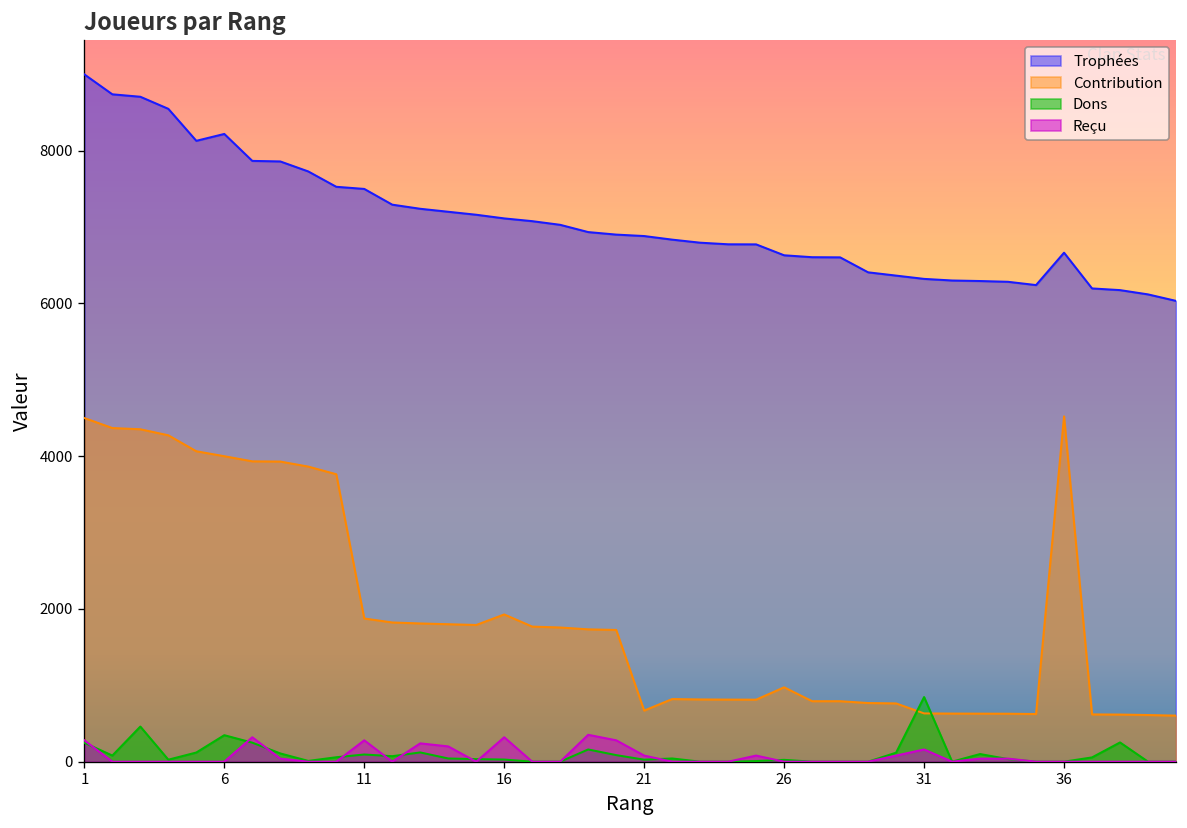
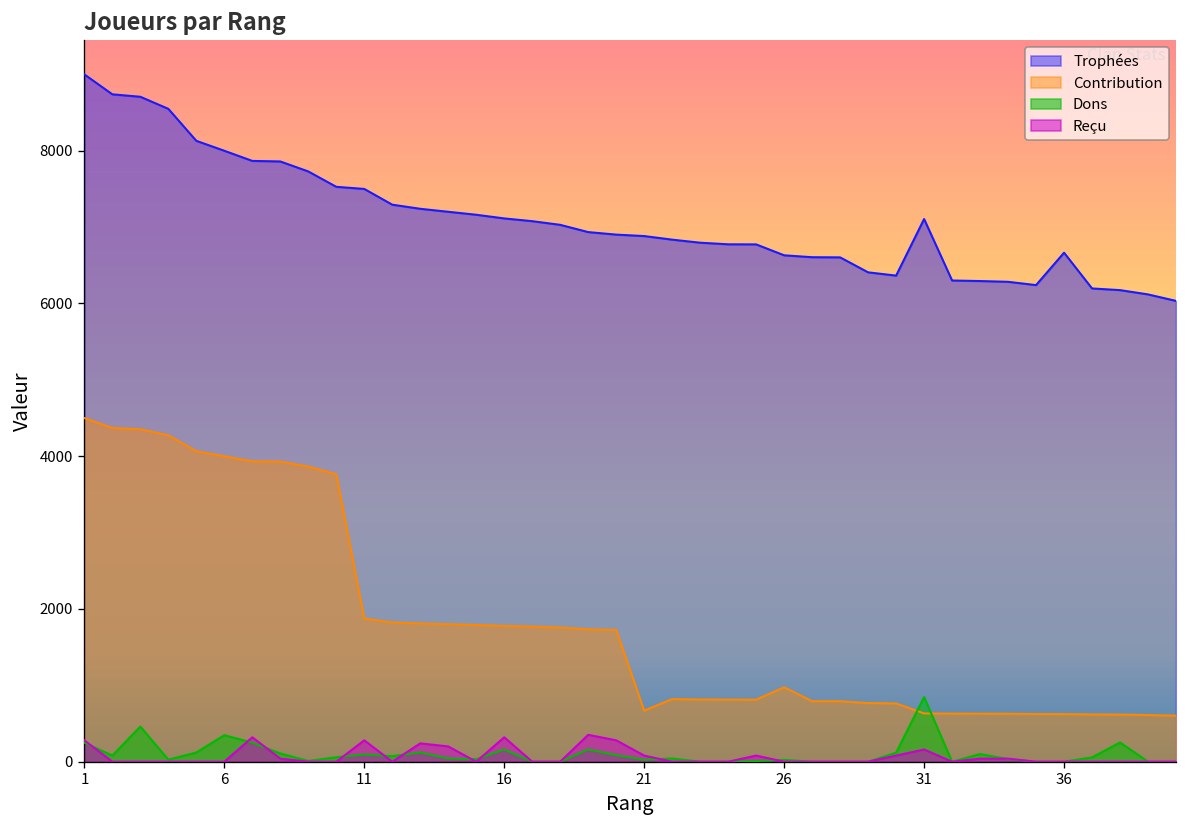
  {
    "Trophées": {
      "1": 9000,
-     "6": 8200,
+     "6": 8000,
      "11": 7500,
      "16": 7100,
      "21": 6900,
      "26": 6600,
-     "31": 6300,
+     "31": 7100,
      "36": 6700
    },
    "Contribution": {
      "1": 4500,
      "6": 4000,
      "11": 1900,
-     "16": 1900,
+     "16": 1800,
      "21": 700,
      "26": 1000,
      "31": 600,
-     "36": 4500
+     "36": 600
    },
    "Dons": {
      "6": 300,
      "11": 100,
-     "16": 0,
+     "16": 200,
      "21": 0,
      "31": 800
    },
    "Reçu": {
      "6": 0,
      "11": 300,
      "16": 300,
      "21": 100,
      "31": 200
    }
  }
